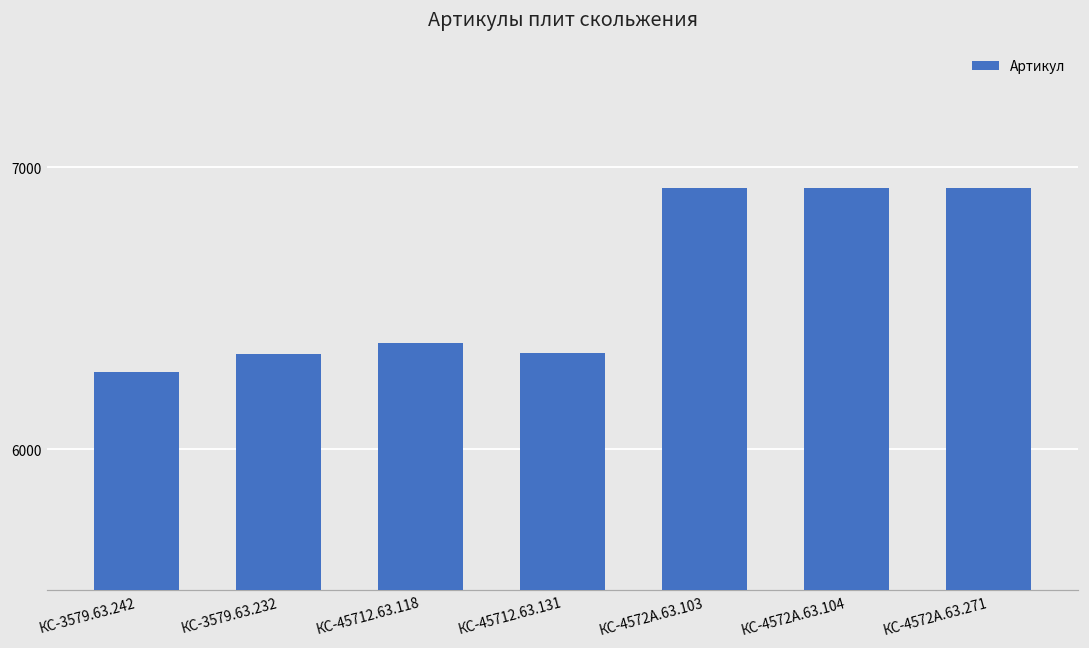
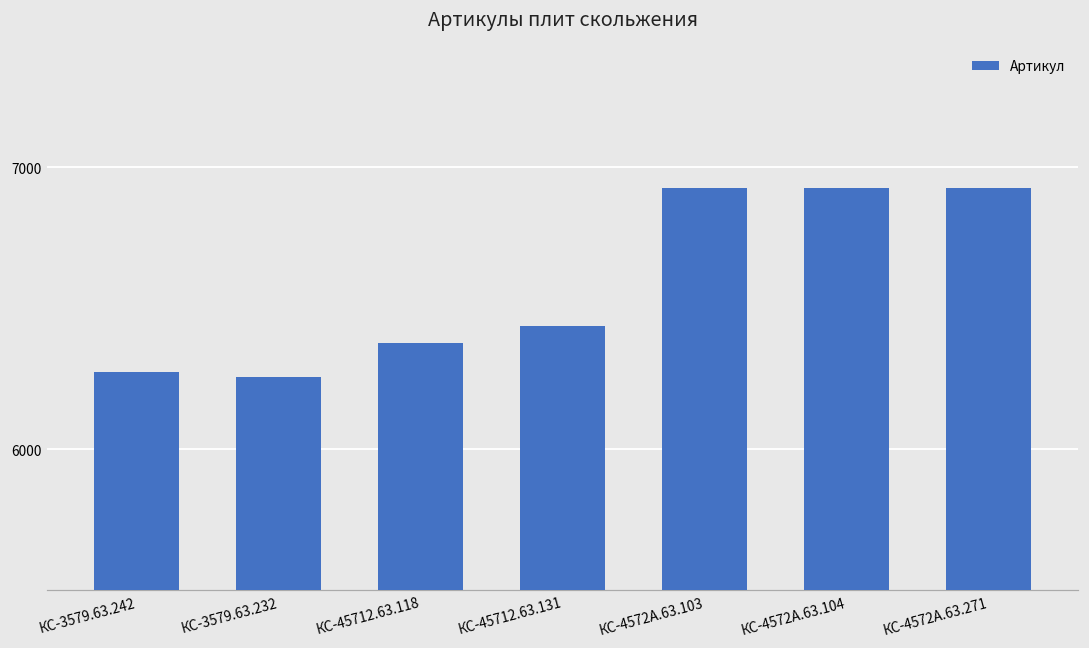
  {
    "КС-3579.63.242": 6280,
-   "КС-3579.63.232": 6340,
+   "КС-3579.63.232": 6260,
    "КС-45712.63.118": 6380,
-   "КС-45712.63.131": 6340,
+   "КС-45712.63.131": 6440,
    "КС-4572А.63.103": 6930,
    "КС-4572А.63.104": 6930,
    "КС-4572А.63.271": 6930
  }
